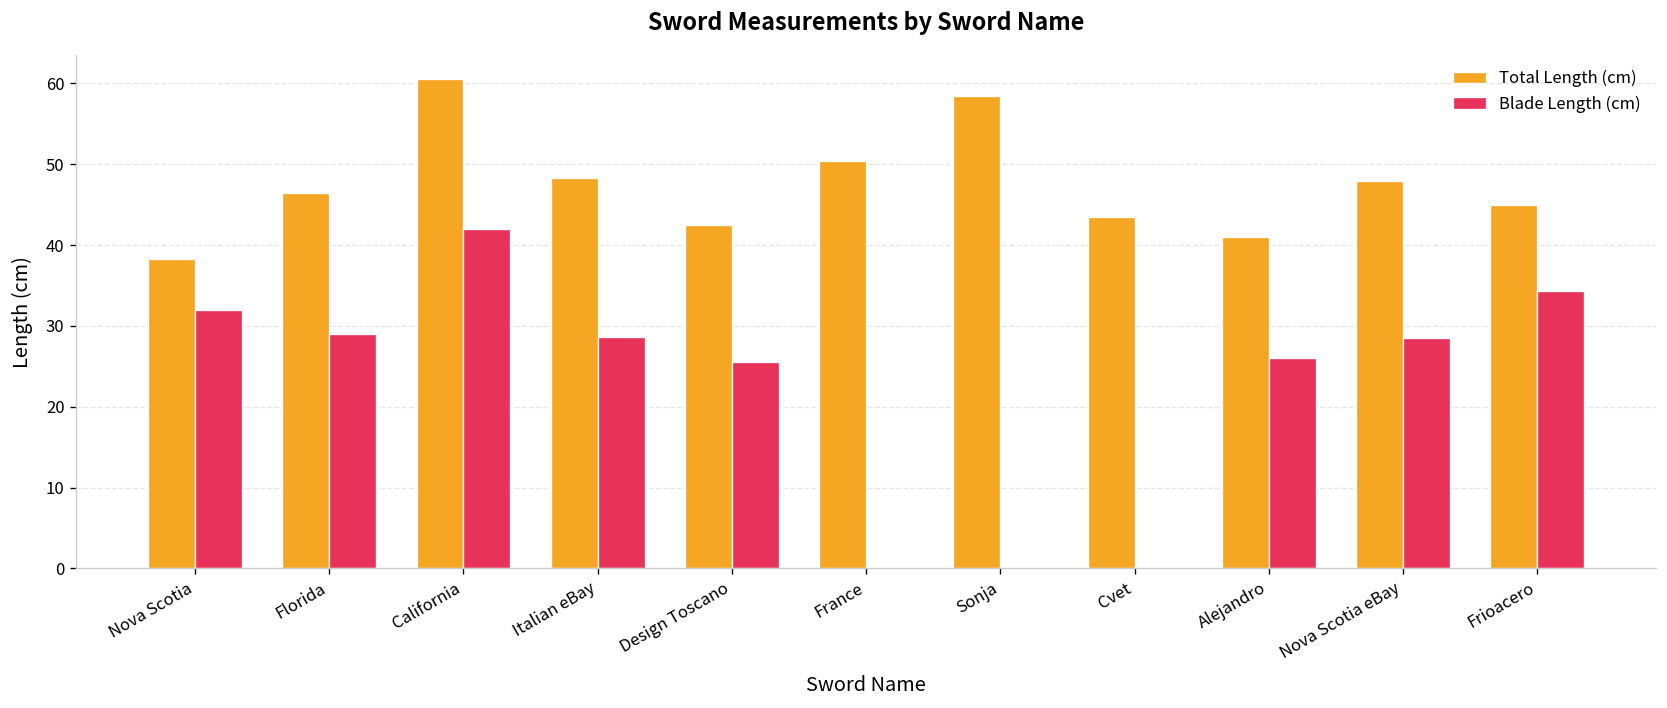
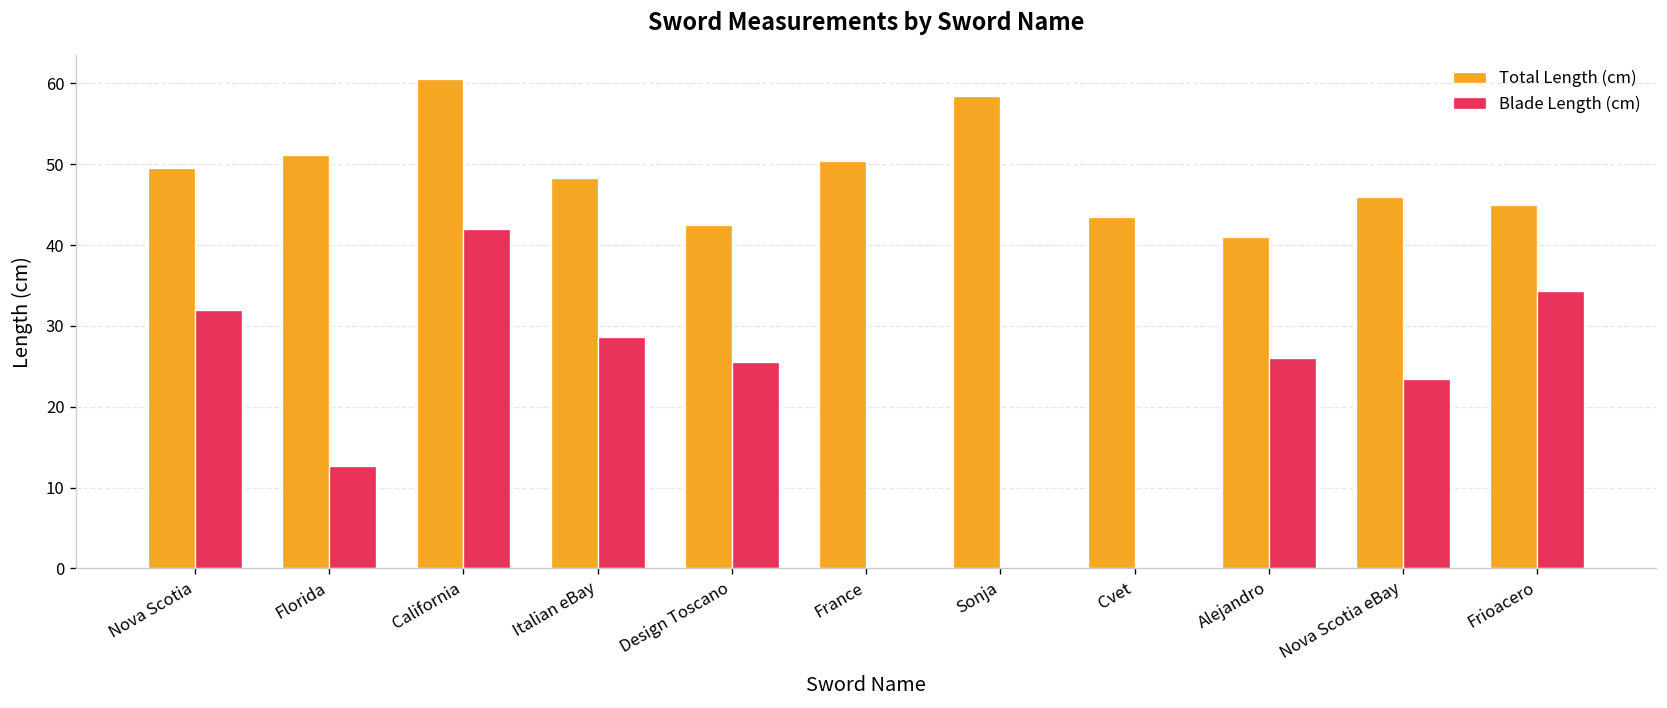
  {
    "Total Length (cm)": {
-     "Nova Scotia": 38,
-     "Florida": 47,
+     "Nova Scotia": 50,
+     "Florida": 51,
      "California": 61,
      "Italian eBay": 48,
      "Design Toscano": 43,
      "France": 50,
      "Sonja": 59,
      "Cvet": 44,
      "Alejandro": 41,
-     "Nova Scotia eBay": 48,
+     "Nova Scotia eBay": 46,
      "Frioacero": 45
    },
    "Blade Length (cm)": {
      "Nova Scotia": 32,
-     "Florida": 29,
+     "Florida": 13,
      "California": 42,
      "Italian eBay": 29,
      "Design Toscano": 26,
      "France": 0,
      "Sonja": 0,
      "Cvet": 0,
      "Alejandro": 26,
-     "Nova Scotia eBay": 29,
+     "Nova Scotia eBay": 23,
      "Frioacero": 34
    }
  }
